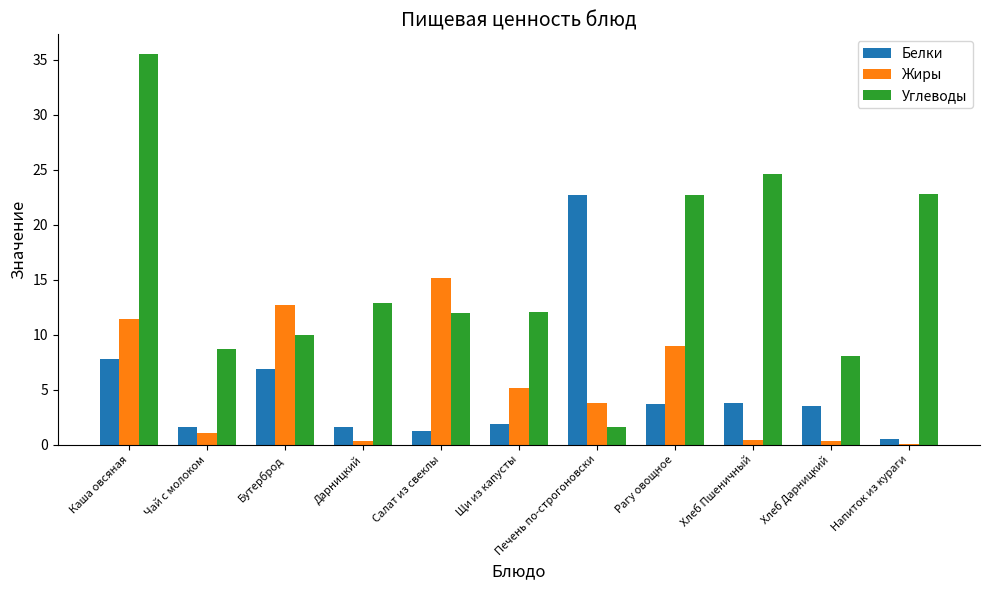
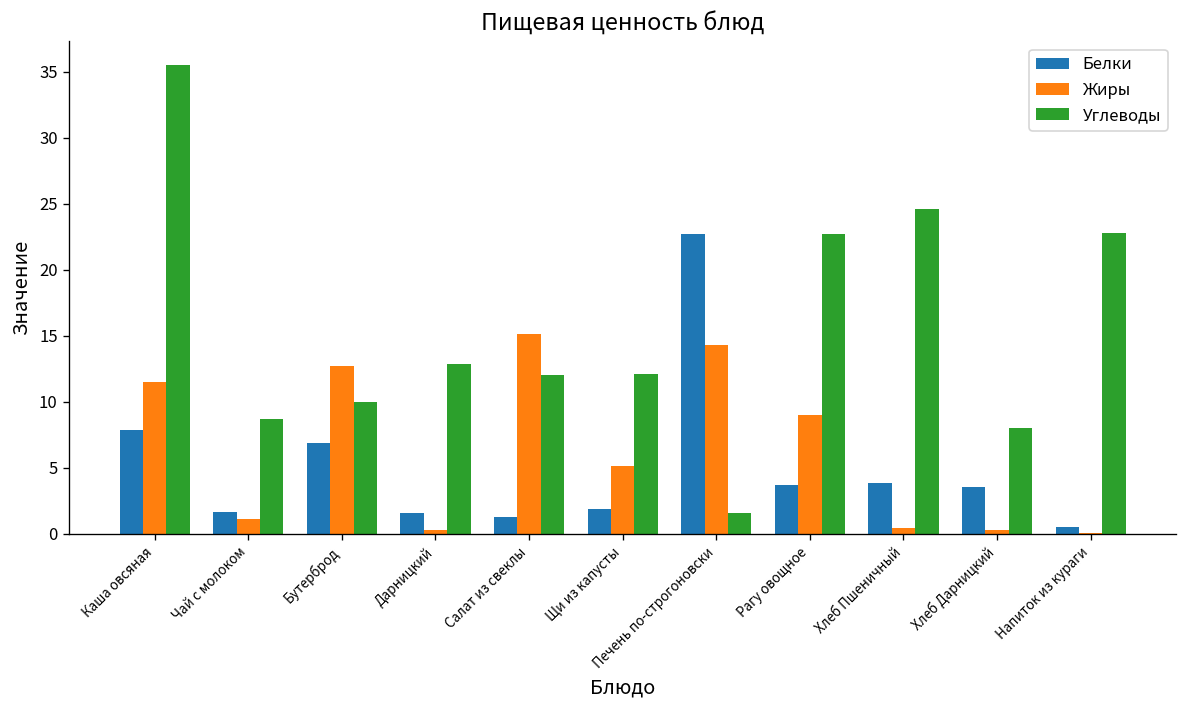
  {
    "Белки": {
      "Каша овсяная": 7.8,
      "Чай с молоком": 1.6,
      "Бутерброд": 6.9,
      "Дарницкий": 1.6,
      "Салат из свеклы": 1.3,
      "Щи из капусты": 1.9,
      "Печень по-строгоновски": 22.7,
      "Рагу овощное": 3.7,
      "Хлеб Пшеничный": 3.8,
      "Хлеб Дарницкий": 3.5,
      "Напиток из кураги": 0.5
    },
    "Жиры": {
      "Каша овсяная": 11.5,
      "Чай с молоком": 1.1,
      "Бутерброд": 12.7,
      "Дарницкий": 0.3,
      "Салат из свеклы": 15.1,
      "Щи из капусты": 5.1,
-     "Печень по-строгоновски": 3.8,
+     "Печень по-строгоновски": 14.3,
      "Рагу овощное": 9.0,
      "Хлеб Пшеничный": 0.4,
      "Хлеб Дарницкий": 0.3
    },
    "Углеводы": {
      "Каша овсяная": 35.5,
      "Чай с молоком": 8.7,
      "Бутерброд": 10.0,
      "Дарницкий": 12.9,
      "Салат из свеклы": 12.0,
      "Щи из капусты": 12.1,
      "Печень по-строгоновски": 1.6,
      "Рагу овощное": 22.7,
      "Хлеб Пшеничный": 24.6,
      "Хлеб Дарницкий": 8.0,
      "Напиток из кураги": 22.8
    }
  }
